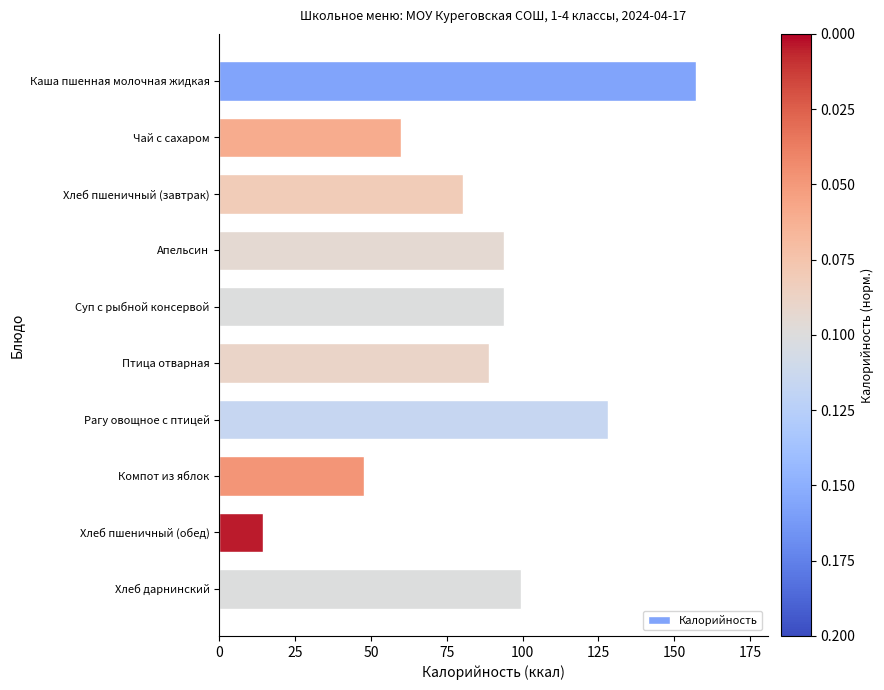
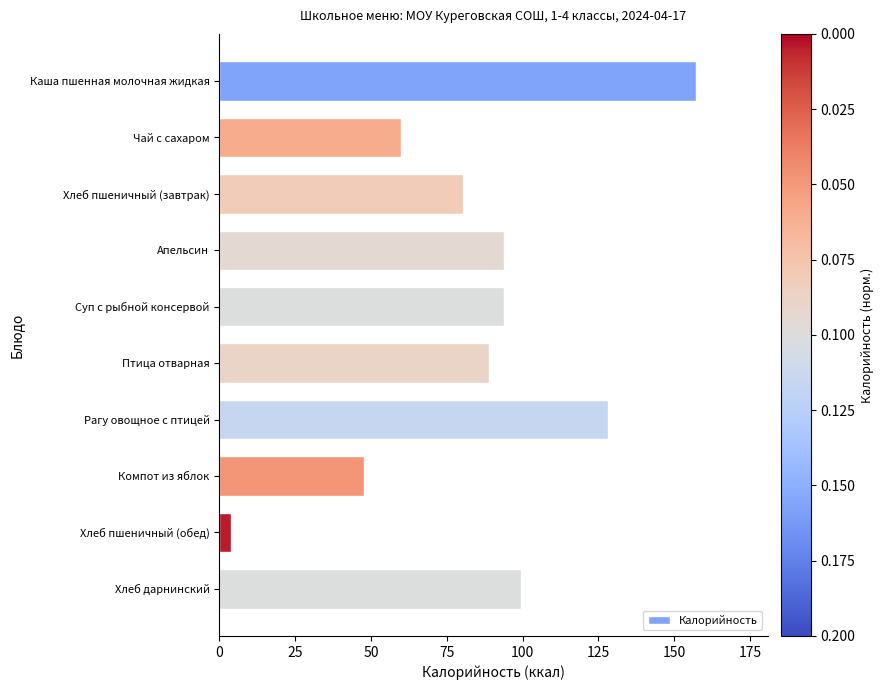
  {
    "Каша пшенная молочная жидкая": 157,
    "Чай с сахаром": 60,
    "Хлеб пшеничный (завтрак)": 81,
    "Апельсин": 94,
    "Суп с рыбной консервой": 94,
    "Птица отварная": 89,
    "Рагу овощное с птицей": 128,
    "Компот из яблок": 48,
-   "Хлеб пшеничный (обед)": 15,
+   "Хлеб пшеничный (обед)": 4,
    "Хлеб дарнинский": 100
  }
